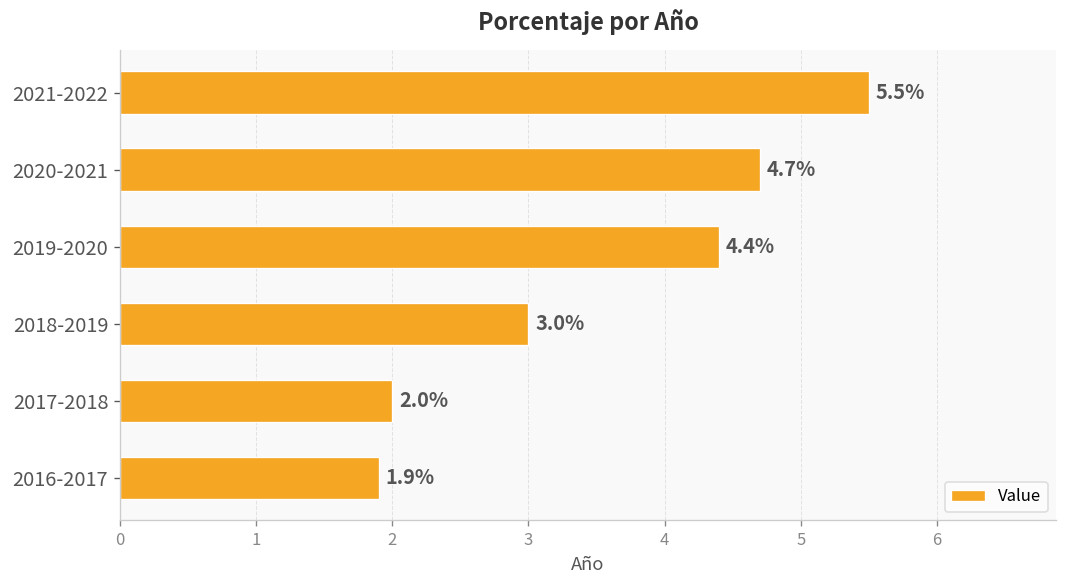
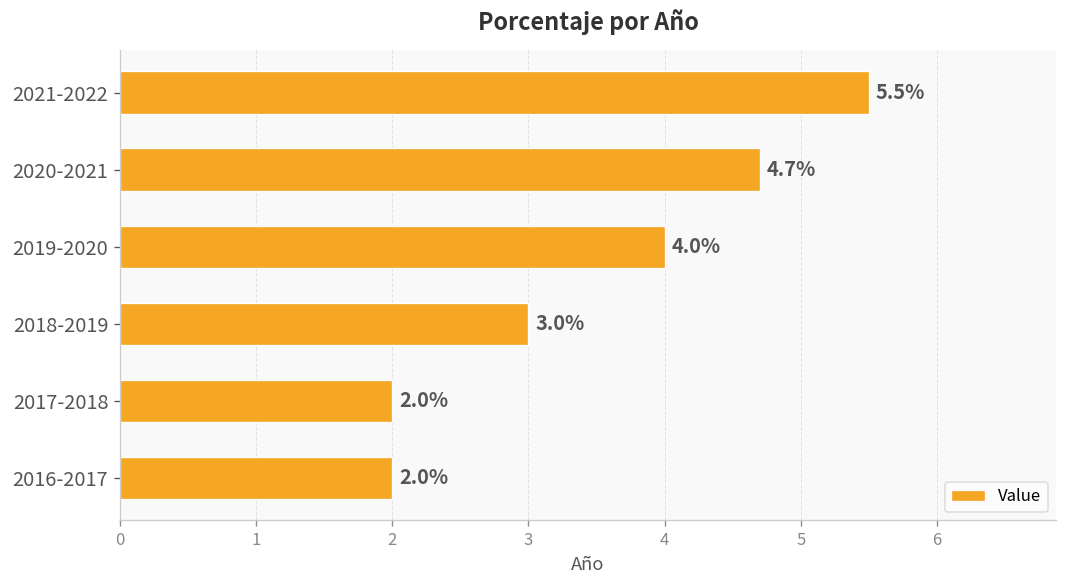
  {
    "2021-2022": "5.5%",
    "2020-2021": "4.7%",
-   "2019-2020": "4.4%",
+   "2019-2020": "4.0%",
    "2018-2019": "3.0%",
    "2017-2018": "2.0%",
-   "2016-2017": "1.9%"
+   "2016-2017": "2.0%"
  }
